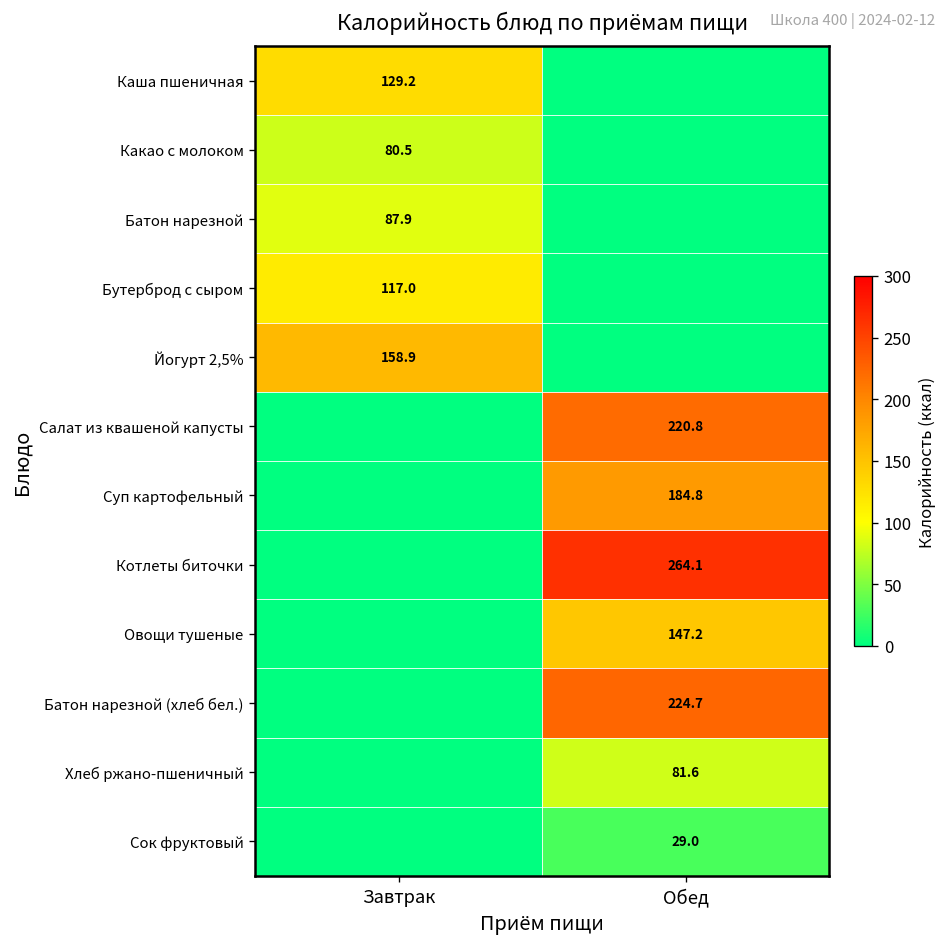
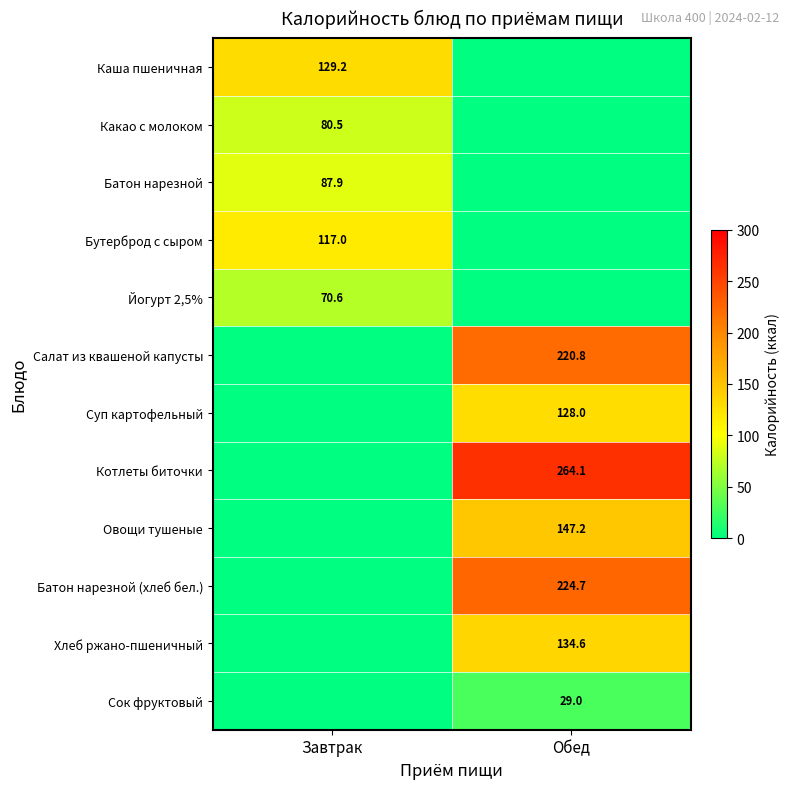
  {
    "Каша пшеничная": {
      "Завтрак": 129.2
    },
    "Какао с молоком": {
      "Завтрак": 80.5
    },
    "Батон нарезной": {
      "Завтрак": 87.9
    },
    "Бутерброд с сыром": {
      "Завтрак": 117.0
    },
    "Йогурт 2,5%": {
-     "Завтрак": 158.9
+     "Завтрак": 70.6
    },
    "Салат из квашеной капусты": {
      "Обед": 220.8
    },
    "Суп картофельный": {
-     "Обед": 184.8
+     "Обед": 128.0
    },
    "Котлеты биточки": {
      "Обед": 264.1
    },
    "Овощи тушеные": {
      "Обед": 147.2
    },
    "Батон нарезной (хлеб бел.)": {
      "Обед": 224.7
    },
    "Хлеб ржано-пшеничный": {
-     "Обед": 81.6
+     "Обед": 134.6
    },
    "Сок фруктовый": {
      "Обед": 29.0
    }
  }
